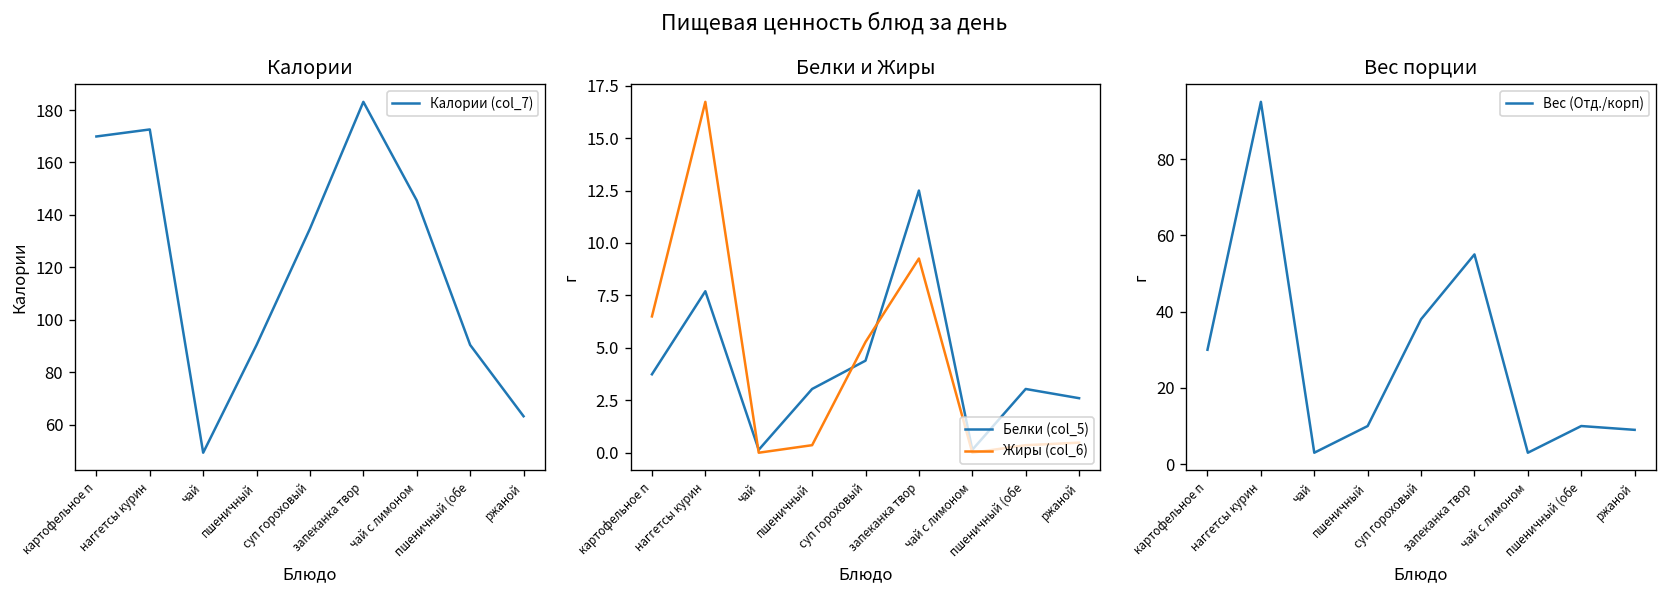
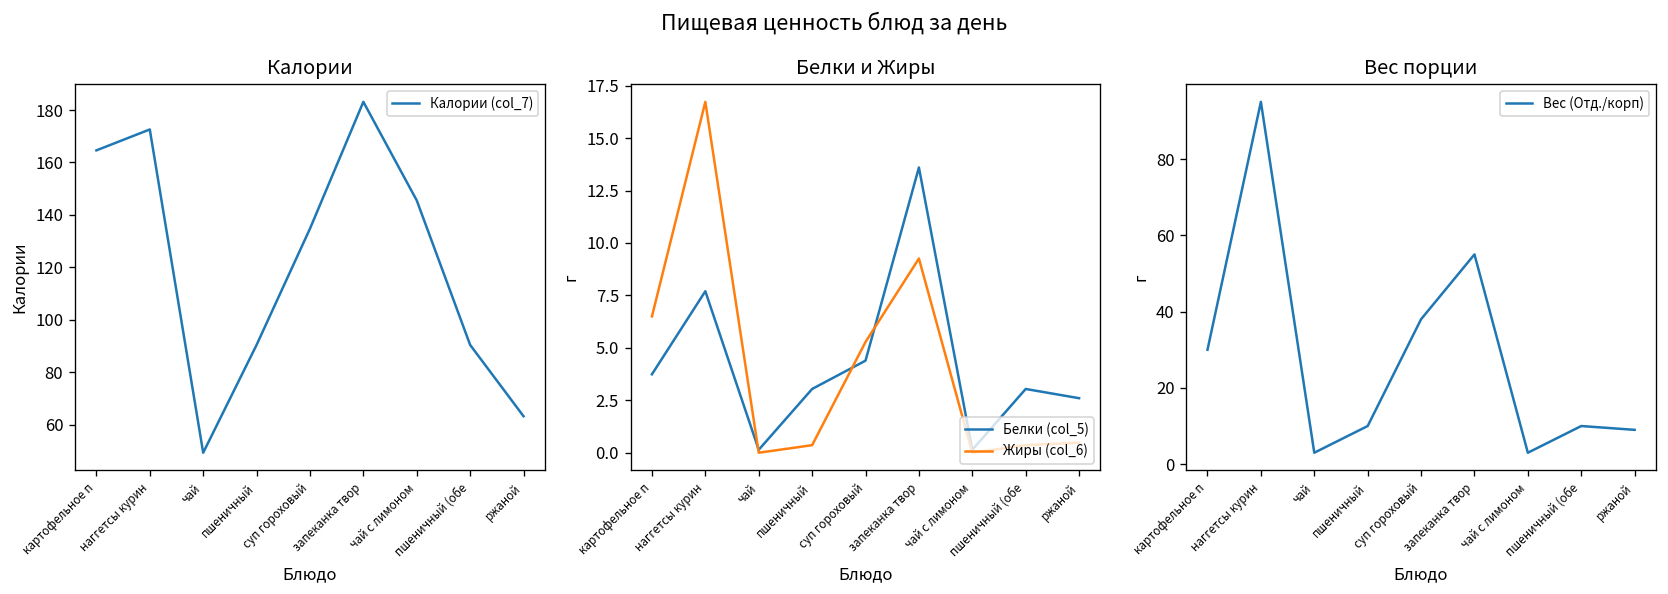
  {
    "Калории": {
-     "картофельное п": 170,
+     "картофельное п": 165,
      "наггетсы курин": 173,
      "чай": 49,
      "пшеничный": 90,
      "суп гороховый": 135,
      "запеканка твор": 183,
      "чай с лимоном": 146,
      "пшеничный (обе": 90,
      "ржаной": 63
    },
    "Белки и Жиры": {
      "Белки (col_5)": {
        "картофельное п": 3.7,
        "наггетсы курин": 7.7,
        "пшеничный": 3.0,
        "суп гороховый": 4.4,
-       "запеканка твор": 12.5,
+       "запеканка твор": 13.6,
        "пшеничный (обе": 3.0,
        "ржаной": 2.6
      },
      "Жиры (col_6)": {
        "картофельное п": 6.5,
        "наггетсы курин": 16.7,
        "пшеничный": 0.4,
        "суп гороховый": 5.3,
        "запеканка твор": 9.3
      }
    },
    "Вес порции": {
      "картофельное п": 30,
      "наггетсы курин": 95,
      "чай": 3,
      "пшеничный": 10,
      "суп гороховый": 38,
      "запеканка твор": 55,
      "чай с лимоном": 3,
      "пшеничный (обе": 10,
      "ржаной": 9
    }
  }
